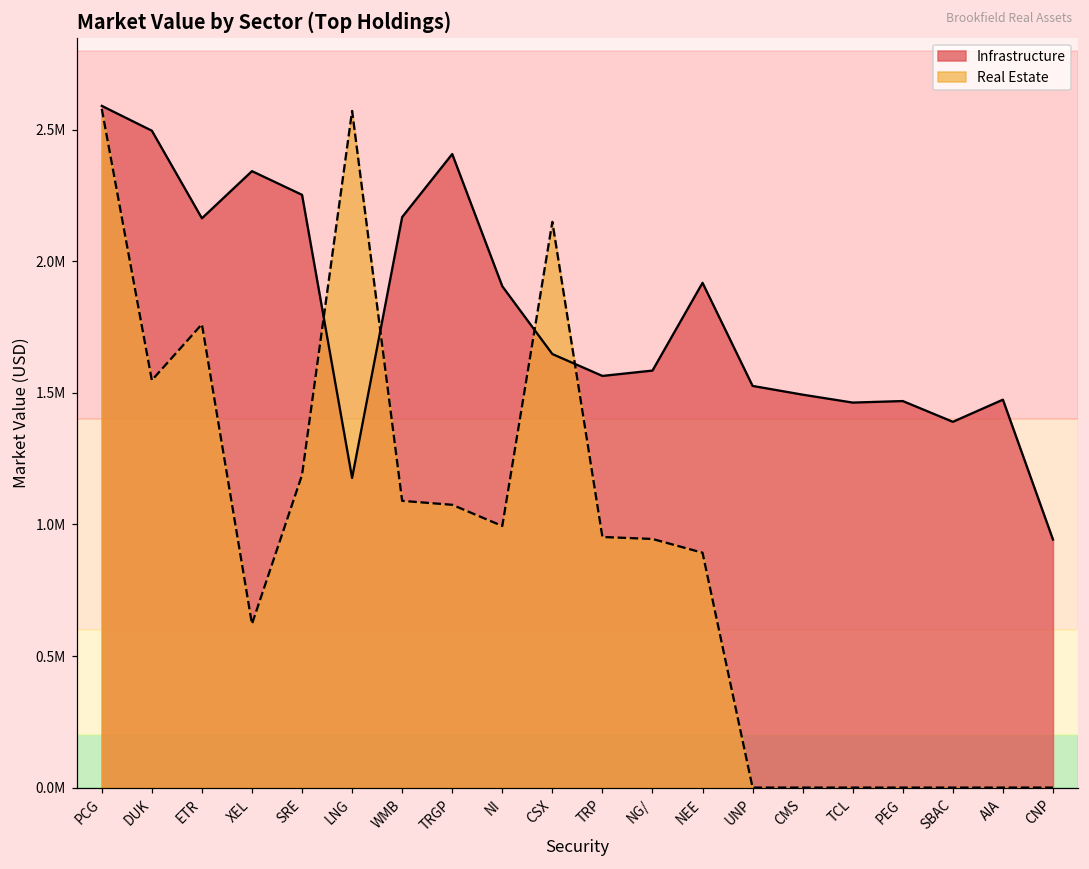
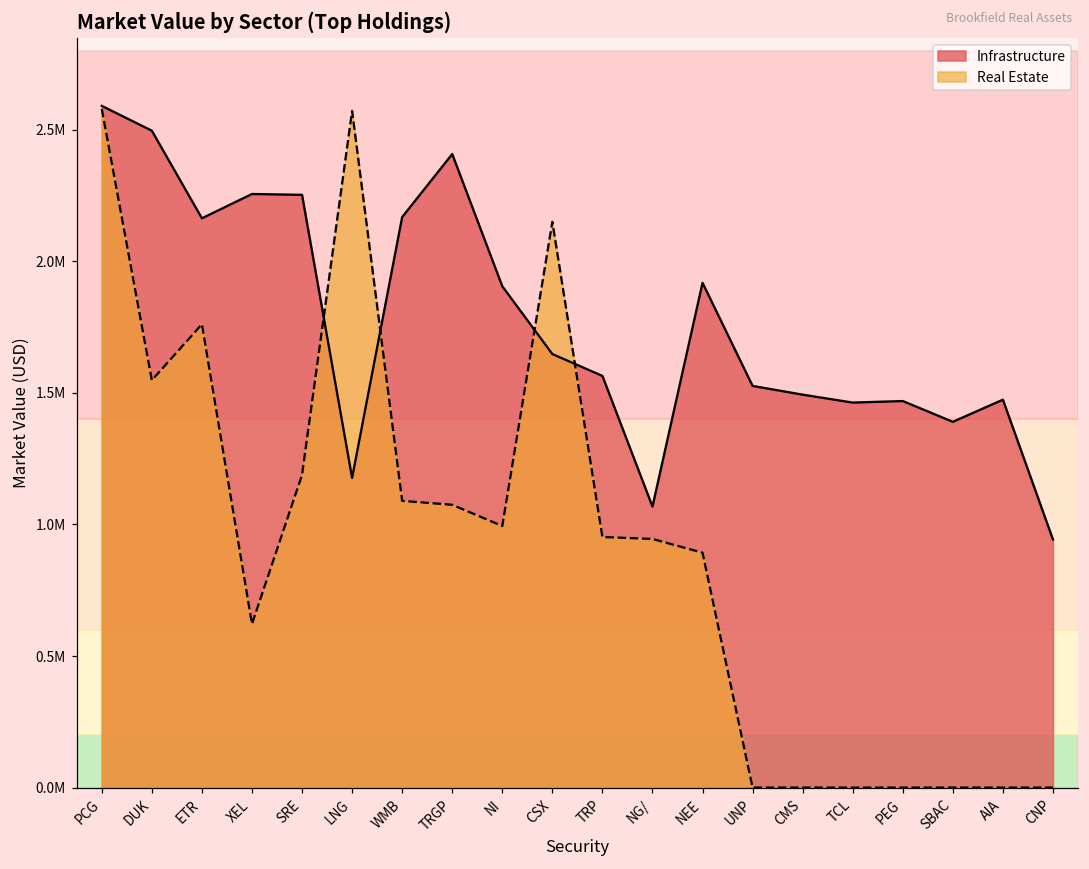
  {
    "Infrastructure": {
      "PCG": 2590000,
      "DUK": 2500000,
      "ETR": 2160000,
-     "XEL": 2340000,
+     "XEL": 2260000,
      "SRE": 2250000,
      "LNG": 1180000,
      "WMB": 2170000,
      "TRGP": 2410000,
      "NI": 1900000,
      "CSX": 1650000,
      "TRP": 1560000,
-     "NG/": 1580000,
+     "NG/": 1070000,
      "NEE": 1920000,
      "UNP": 1530000,
      "CMS": 1490000,
      "TCL": 1460000,
      "PEG": 1470000,
      "SBAC": 1390000,
      "AIA": 1470000,
      "CNP": 940000
    },
    "Real Estate": {
      "PCG": 2580000,
      "DUK": 1550000,
      "ETR": 1760000,
      "XEL": 620000,
      "SRE": 1190000,
      "LNG": 2570000,
      "WMB": 1090000,
      "TRGP": 1070000,
      "NI": 990000,
      "CSX": 2150000,
      "TRP": 950000,
      "NG/": 940000,
      "NEE": 890000,
      "UNP": 0,
      "CMS": 0,
      "TCL": 0,
      "PEG": 0,
      "SBAC": 0,
      "AIA": 0,
      "CNP": 0
    }
  }
